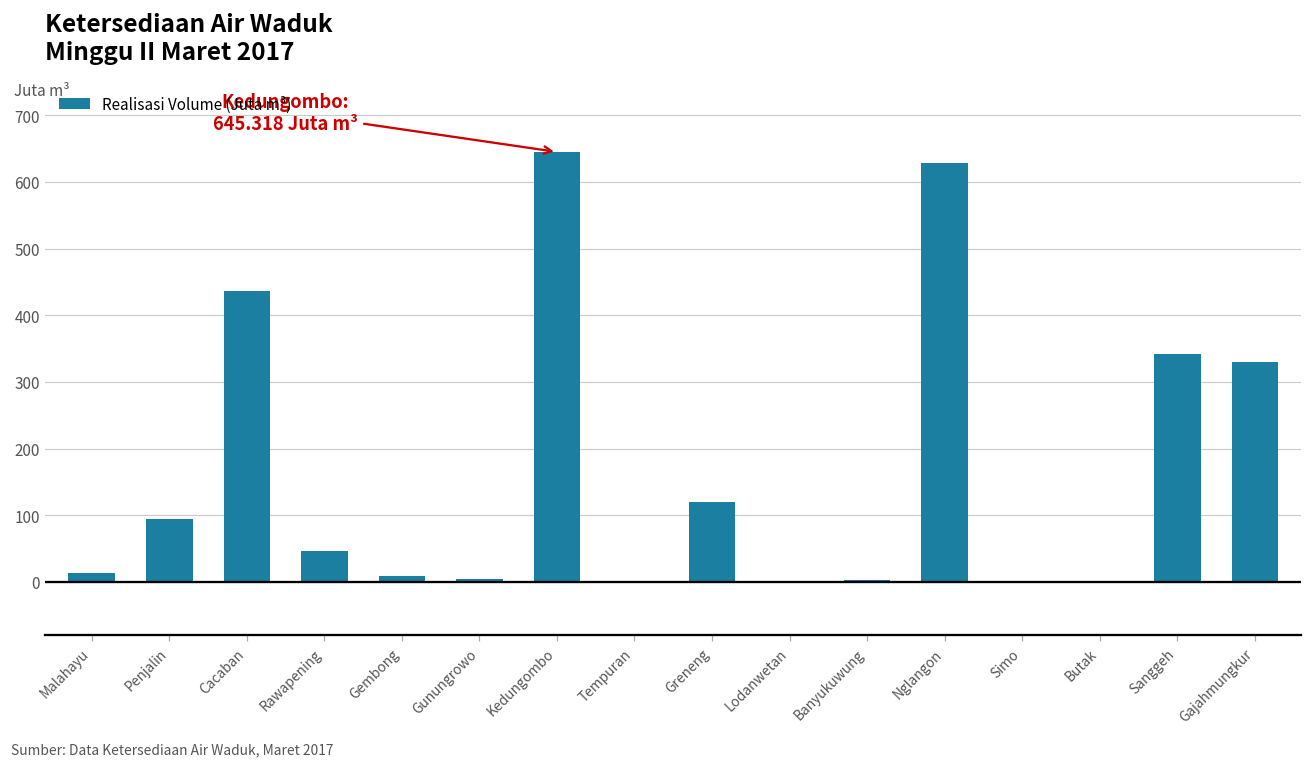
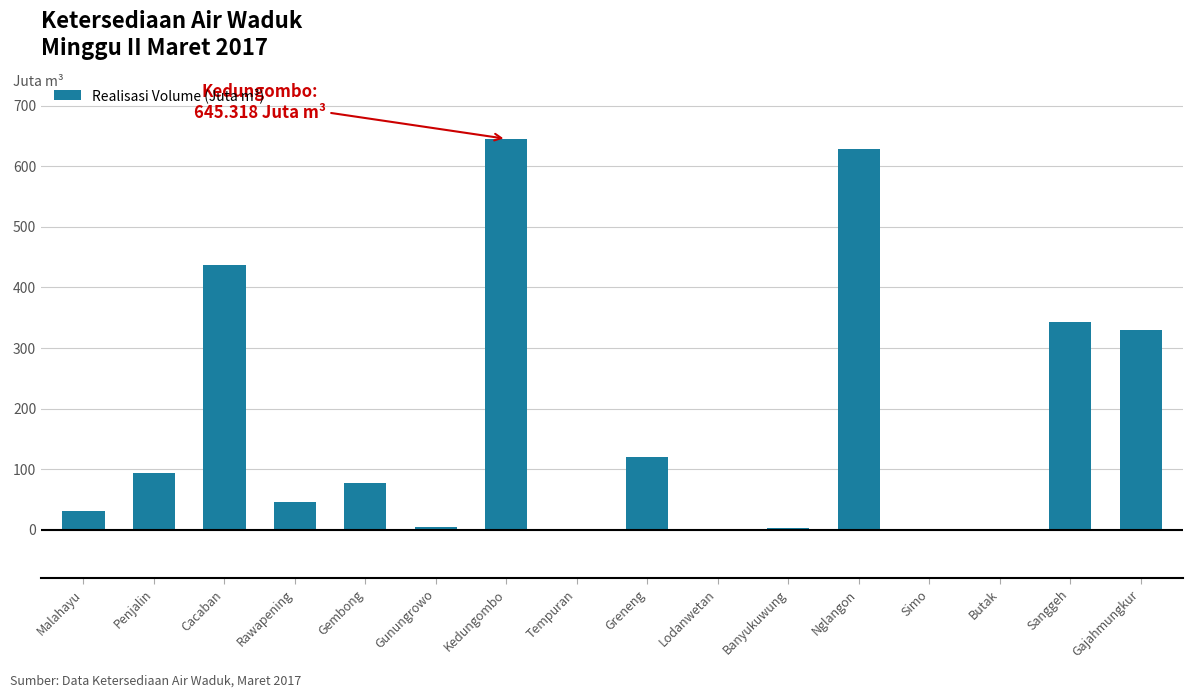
  {
-   "Malahayu": 10,
+   "Malahayu": 30,
    "Penjalin": 90,
    "Cacaban": 440,
    "Rawapening": 50,
-   "Gembong": 10,
+   "Gembong": 80,
    "Gunungrowo": 10,
    "Greneng": 120,
    "Nglangon": 630,
    "Sanggeh": 340,
    "Gajahmungkur": 330
  }
